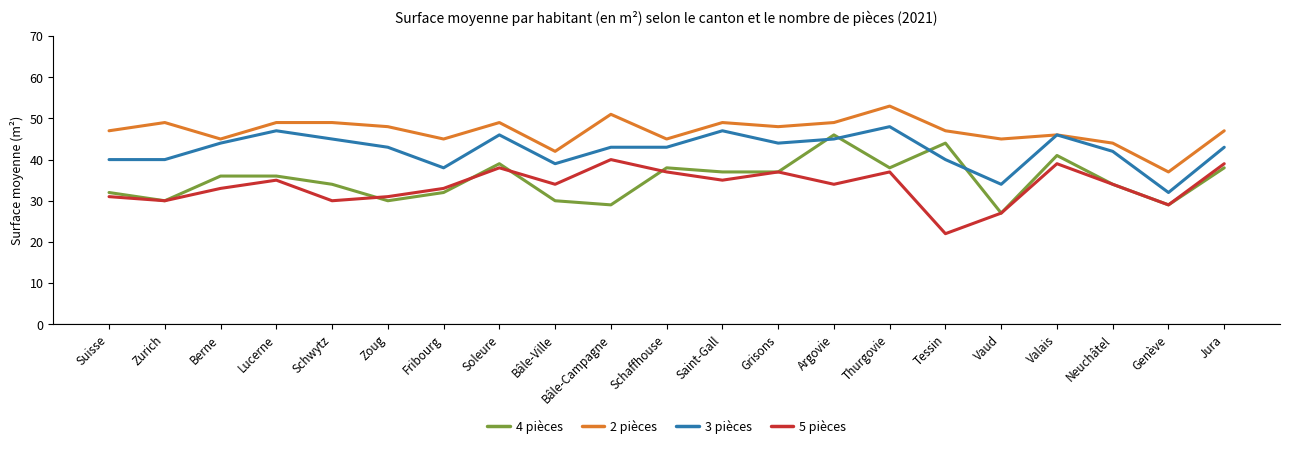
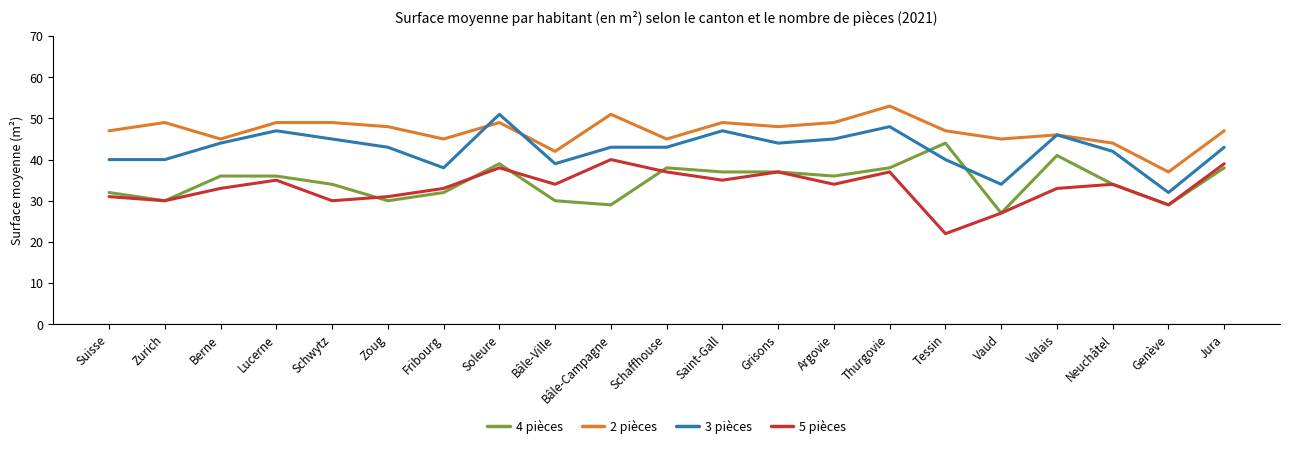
  {
    "4 pièces": {
      "Suisse": 32,
      "Berne": 36,
      "Lucerne": 36,
      "Schwytz": 34,
      "Zoug": 30,
      "Fribourg": 32,
      "Soleure": 39,
      "Bâle-Ville": 30,
      "Bâle-Campagne": 29,
      "Schaffhouse": 38,
      "Saint-Gall": 37,
-     "Argovie": 46,
+     "Argovie": 36,
      "Thurgovie": 38,
      "Tessin": 44,
      "Valais": 41,
      "Jura": 38
    },
    "2 pièces": {
      "Suisse": 47,
      "Zurich": 49,
      "Berne": 45,
      "Lucerne": 49,
      "Schwytz": 49,
      "Zoug": 48,
      "Fribourg": 45,
      "Soleure": 49,
      "Bâle-Ville": 42,
      "Bâle-Campagne": 51,
      "Schaffhouse": 45,
      "Saint-Gall": 49,
      "Grisons": 48,
      "Argovie": 49,
      "Thurgovie": 53,
      "Tessin": 47,
      "Vaud": 45,
      "Neuchâtel": 44,
      "Genève": 37,
      "Jura": 47
    },
    "3 pièces": {
      "Suisse": 40,
      "Zurich": 40,
      "Berne": 44,
      "Lucerne": 47,
      "Schwytz": 45,
      "Zoug": 43,
      "Fribourg": 38,
-     "Soleure": 46,
+     "Soleure": 51,
      "Bâle-Ville": 39,
      "Bâle-Campagne": 43,
      "Schaffhouse": 43,
      "Saint-Gall": 47,
      "Grisons": 44,
      "Argovie": 45,
      "Thurgovie": 48,
      "Tessin": 40,
      "Vaud": 34,
      "Neuchâtel": 42,
      "Genève": 32,
      "Jura": 43
    },
    "5 pièces": {
      "Suisse": 31,
      "Berne": 33,
      "Lucerne": 35,
      "Schwytz": 30,
      "Zoug": 31,
      "Fribourg": 33,
      "Soleure": 38,
      "Bâle-Ville": 34,
      "Bâle-Campagne": 40,
      "Schaffhouse": 37,
      "Saint-Gall": 35,
      "Argovie": 34,
      "Thurgovie": 37,
      "Tessin": 22,
-     "Valais": 39,
+     "Valais": 33,
      "Jura": 39
    }
  }
